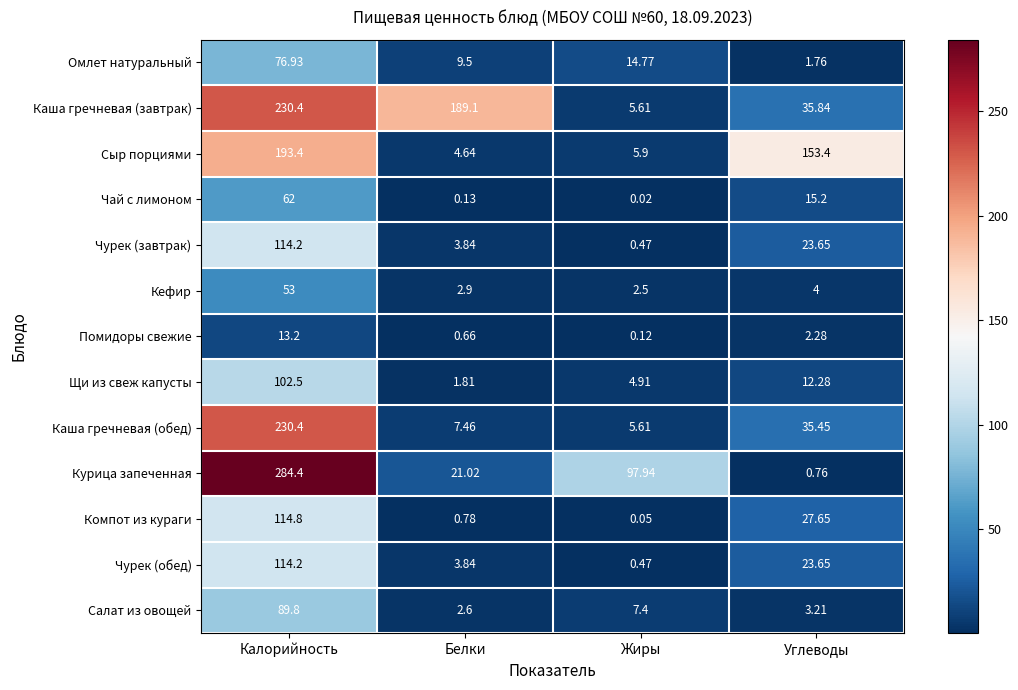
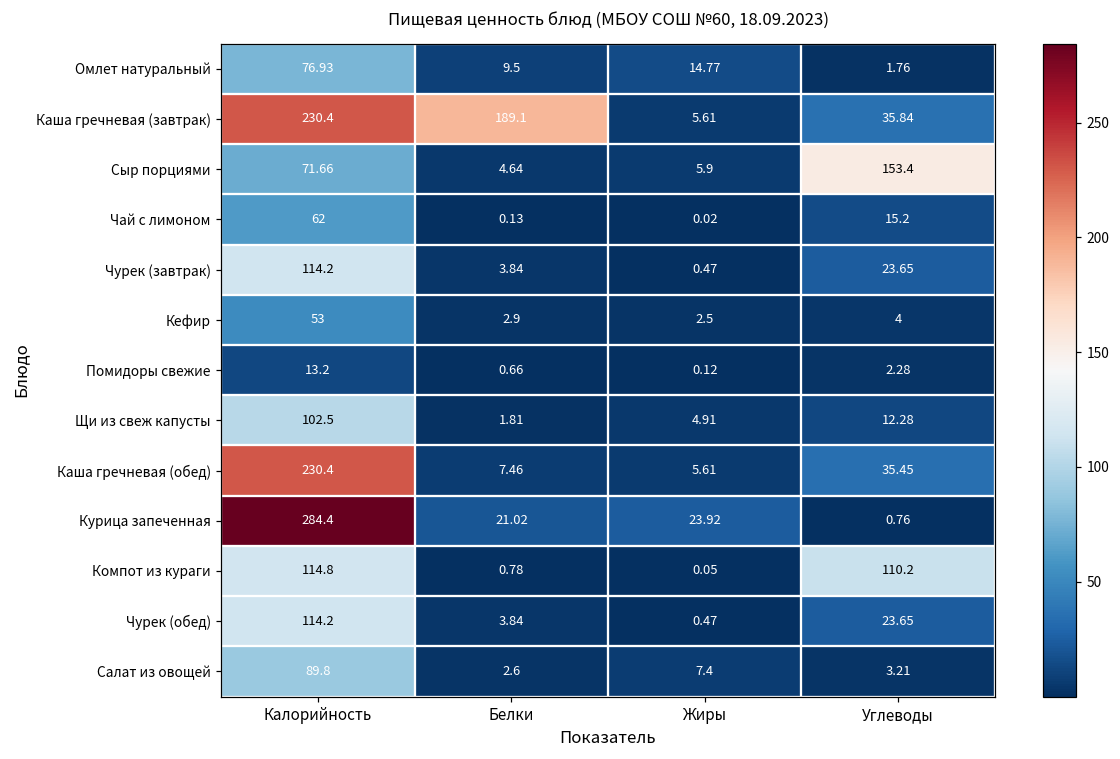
  {
    "Омлет натуральный": {
      "Калорийность": 76.93,
      "Белки": 9.5,
      "Жиры": 14.77,
      "Углеводы": 1.76
    },
    "Каша гречневая (завтрак)": {
      "Калорийность": 230.4,
      "Белки": 189.1,
      "Жиры": 5.61,
      "Углеводы": 35.84
    },
    "Сыр порциями": {
-     "Калорийность": 193.4,
+     "Калорийность": 71.66,
      "Белки": 4.64,
      "Жиры": 5.9,
      "Углеводы": 153.4
    },
    "Чай с лимоном": {
      "Калорийность": 62,
      "Белки": 0.13,
      "Жиры": 0.02,
      "Углеводы": 15.2
    },
    "Чурек (завтрак)": {
      "Калорийность": 114.2,
      "Белки": 3.84,
      "Жиры": 0.47,
      "Углеводы": 23.65
    },
    "Кефир": {
      "Калорийность": 53,
      "Белки": 2.9,
      "Жиры": 2.5,
      "Углеводы": 4
    },
    "Помидоры свежие": {
      "Калорийность": 13.2,
      "Белки": 0.66,
      "Жиры": 0.12,
      "Углеводы": 2.28
    },
    "Щи из свеж капусты": {
      "Калорийность": 102.5,
      "Белки": 1.81,
      "Жиры": 4.91,
      "Углеводы": 12.28
    },
    "Каша гречневая (обед)": {
      "Калорийность": 230.4,
      "Белки": 7.46,
      "Жиры": 5.61,
      "Углеводы": 35.45
    },
    "Курица запеченная": {
      "Калорийность": 284.4,
      "Белки": 21.02,
-     "Жиры": 97.94,
+     "Жиры": 23.92,
      "Углеводы": 0.76
    },
    "Компот из кураги": {
      "Калорийность": 114.8,
      "Белки": 0.78,
      "Жиры": 0.05,
-     "Углеводы": 27.65
+     "Углеводы": 110.2
    },
    "Чурек (обед)": {
      "Калорийность": 114.2,
      "Белки": 3.84,
      "Жиры": 0.47,
      "Углеводы": 23.65
    },
    "Салат из овощей": {
      "Калорийность": 89.8,
      "Белки": 2.6,
      "Жиры": 7.4,
      "Углеводы": 3.21
    }
  }
